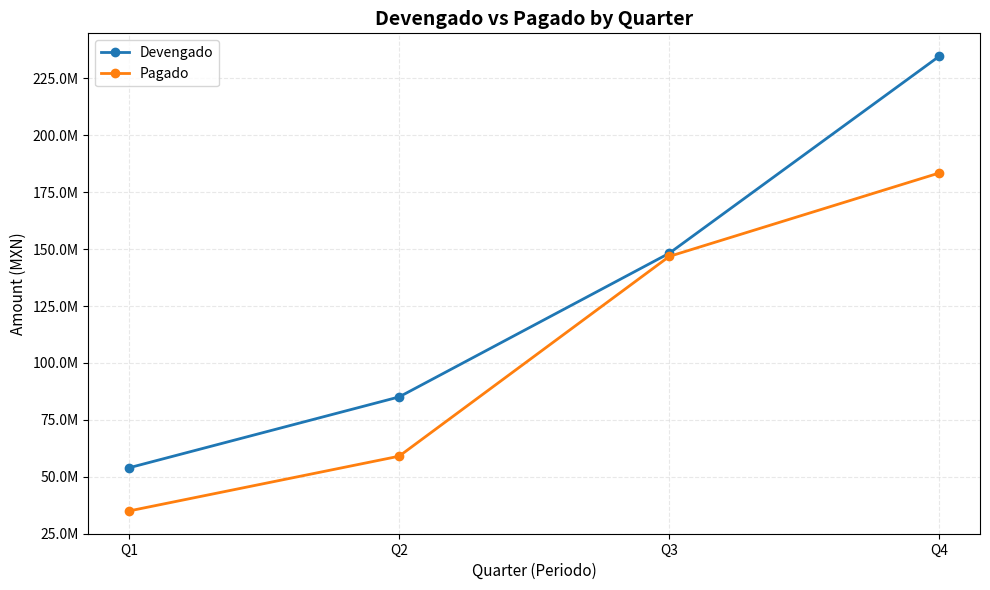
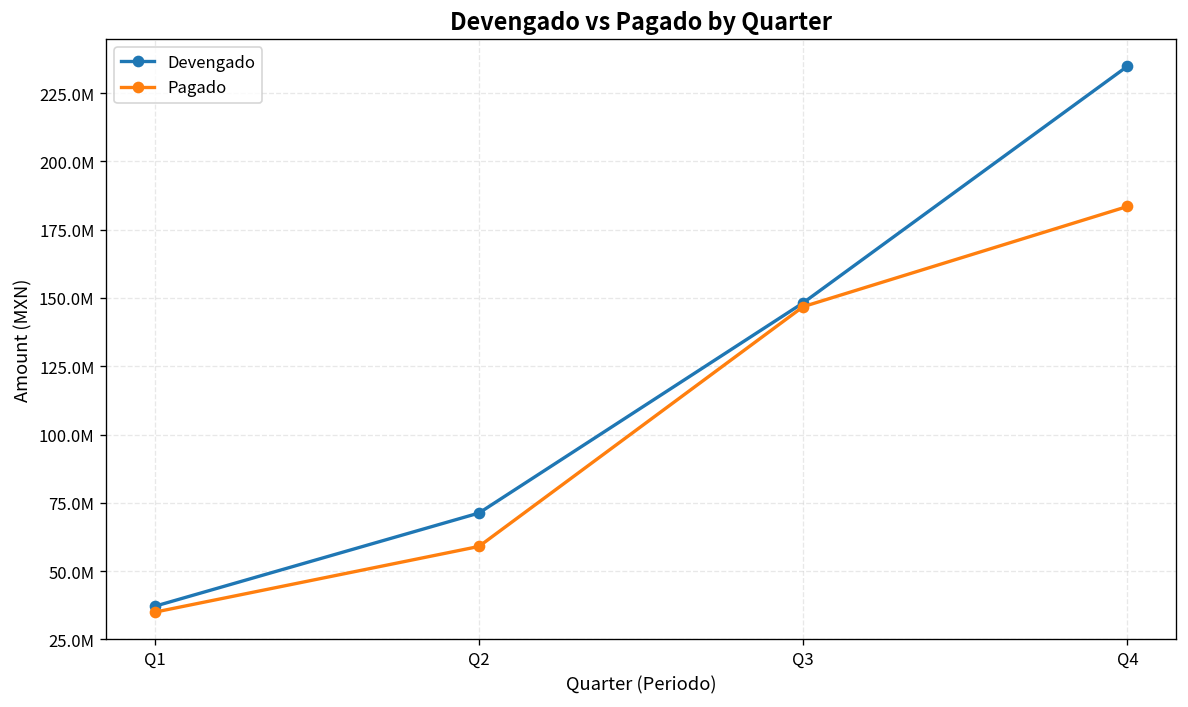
  {
    "Devengado": {
-     "Q1": 54000000,
-     "Q2": 85000000,
+     "Q1": 37000000,
+     "Q2": 71000000,
      "Q3": 148000000,
      "Q4": 235000000
    },
    "Pagado": {
      "Q1": 35000000,
      "Q2": 59000000,
      "Q3": 147000000,
      "Q4": 183000000
    }
  }
